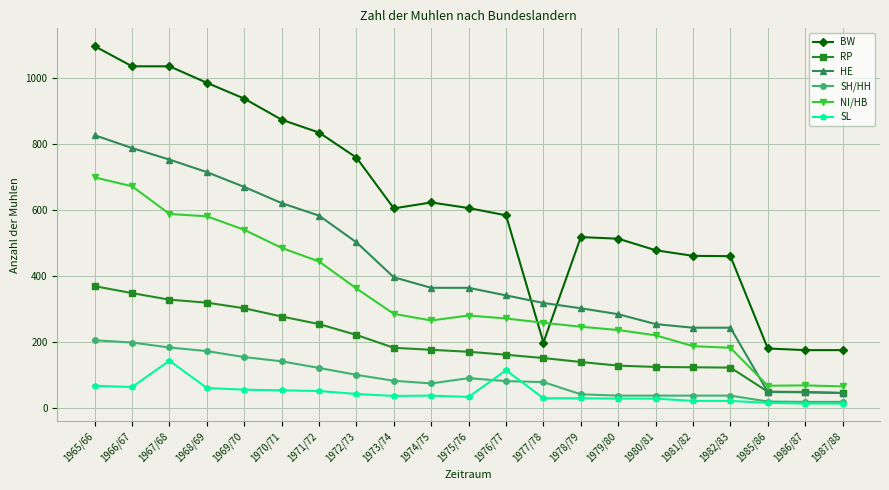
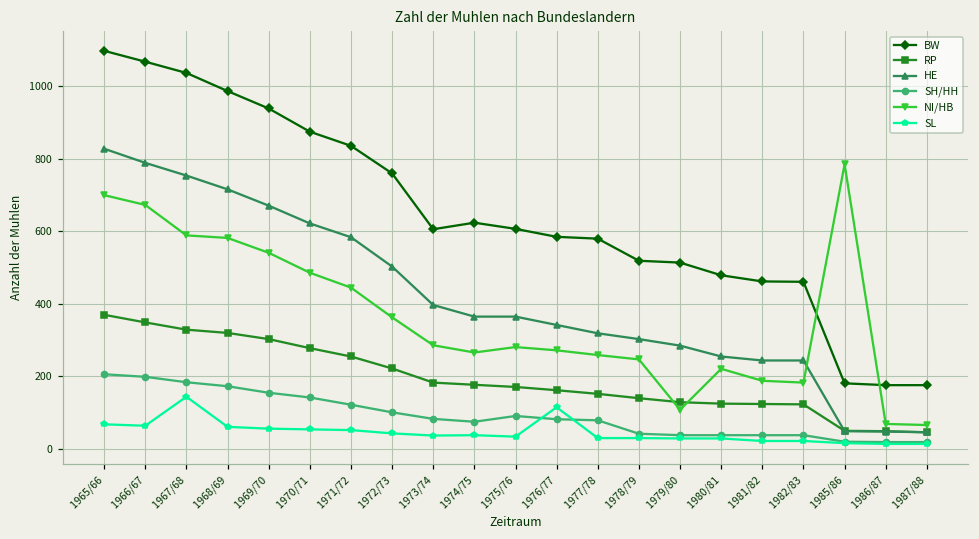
  {
    "BW": {
      "1965/66": 1100,
-     "1966/67": 1040,
+     "1966/67": 1070,
      "1967/68": 1040,
      "1968/69": 990,
      "1969/70": 940,
      "1970/71": 870,
      "1971/72": 840,
      "1972/73": 760,
      "1973/74": 610,
      "1974/75": 620,
      "1975/76": 610,
      "1976/77": 580,
-     "1977/78": 200,
+     "1977/78": 580,
      "1978/79": 520,
      "1979/80": 510,
      "1980/81": 480,
      "1981/82": 460,
      "1982/83": 460,
      "1985/86": 180,
      "1986/87": 180,
      "1987/88": 180
    },
    "NI/HB": {
      "1965/66": 700,
      "1966/67": 670,
      "1967/68": 590,
      "1968/69": 580,
      "1969/70": 540,
      "1970/71": 490,
      "1971/72": 440,
      "1972/73": 360,
      "1973/74": 290,
      "1974/75": 270,
      "1975/76": 280,
      "1976/77": 270,
      "1977/78": 260,
      "1978/79": 250,
-     "1979/80": 240,
+     "1979/80": 110,
      "1980/81": 220,
      "1981/82": 190,
      "1982/83": 180,
-     "1985/86": 70,
+     "1985/86": 780,
      "1986/87": 70,
      "1987/88": 70
    },
    "SL": {
      "1965/66": 70,
      "1966/67": 60,
      "1967/68": 140,
      "1968/69": 60,
      "1969/70": 60,
      "1970/71": 50,
      "1971/72": 50,
      "1972/73": 40,
      "1973/74": 40,
      "1974/75": 40,
      "1975/76": 30,
      "1976/77": 110,
      "1977/78": 30,
      "1978/79": 30,
      "1979/80": 30,
      "1980/81": 30,
      "1981/82": 20,
      "1982/83": 20
    }
  }
